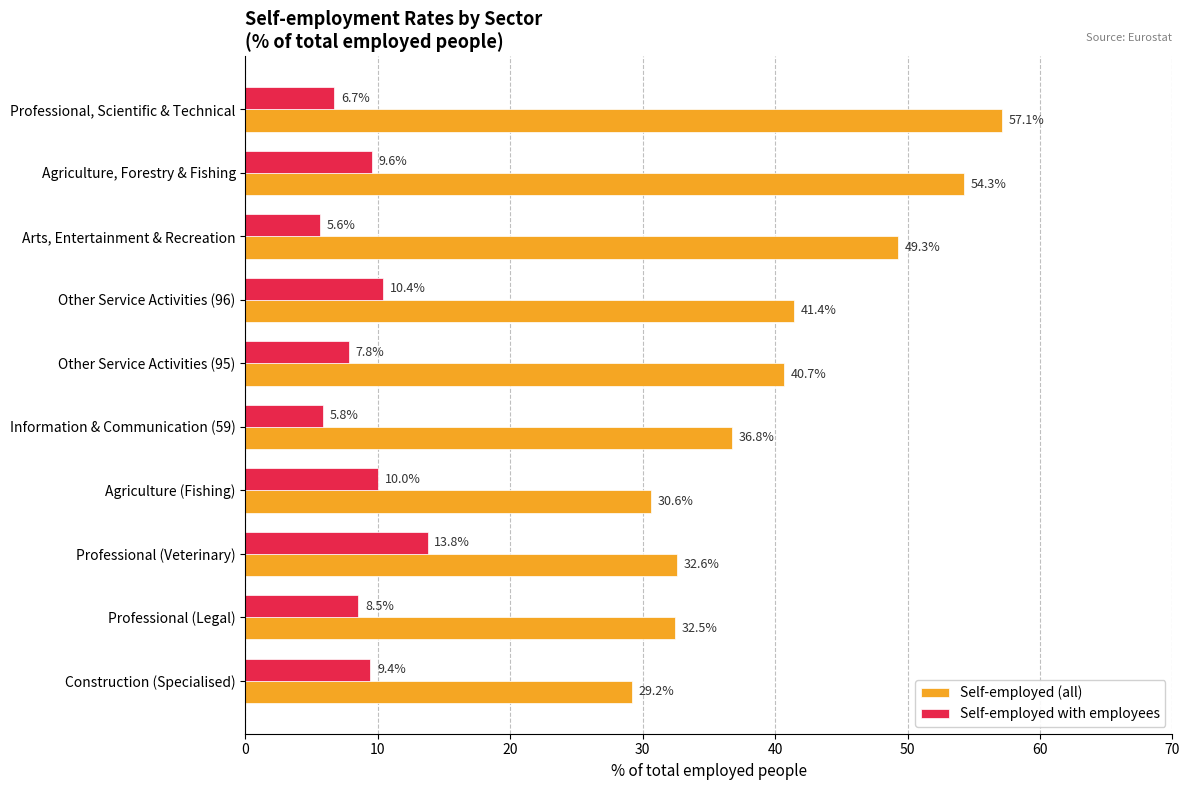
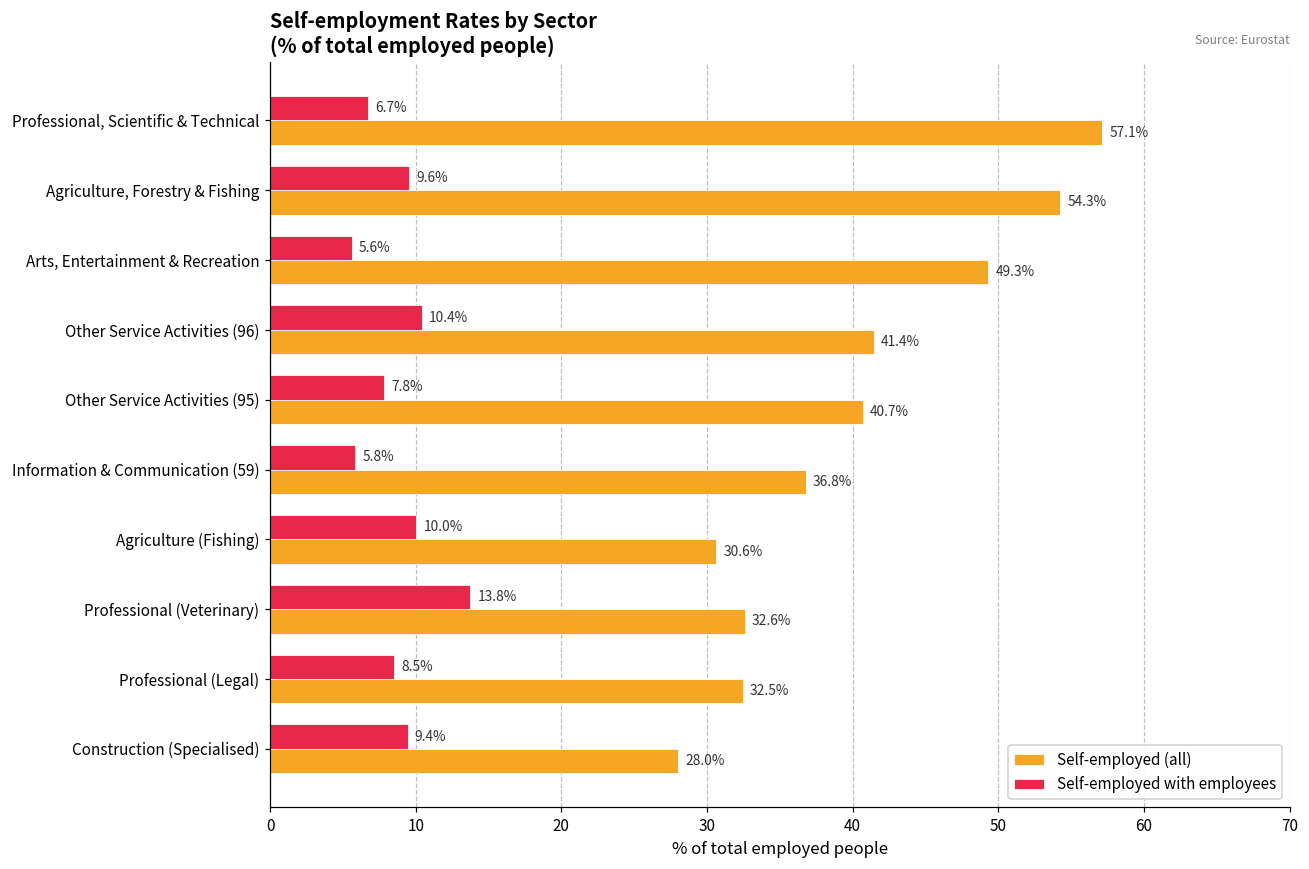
  {
    "Self-employed (all)": {
      "Professional, Scientific & Technical": "57.1%",
      "Agriculture, Forestry & Fishing": "54.3%",
      "Arts, Entertainment & Recreation": "49.3%",
      "Other Service Activities (96)": "41.4%",
      "Other Service Activities (95)": "40.7%",
      "Information & Communication (59)": "36.8%",
      "Agriculture (Fishing)": "30.6%",
      "Professional (Veterinary)": "32.6%",
      "Professional (Legal)": "32.5%",
-     "Construction (Specialised)": "29.2%"
+     "Construction (Specialised)": "28.0%"
    },
    "Self-employed with employees": {
      "Professional, Scientific & Technical": "6.7%",
      "Agriculture, Forestry & Fishing": "9.6%",
      "Arts, Entertainment & Recreation": "5.6%",
      "Other Service Activities (96)": "10.4%",
      "Other Service Activities (95)": "7.8%",
      "Information & Communication (59)": "5.8%",
      "Agriculture (Fishing)": "10.0%",
      "Professional (Veterinary)": "13.8%",
      "Professional (Legal)": "8.5%",
      "Construction (Specialised)": "9.4%"
    }
  }
